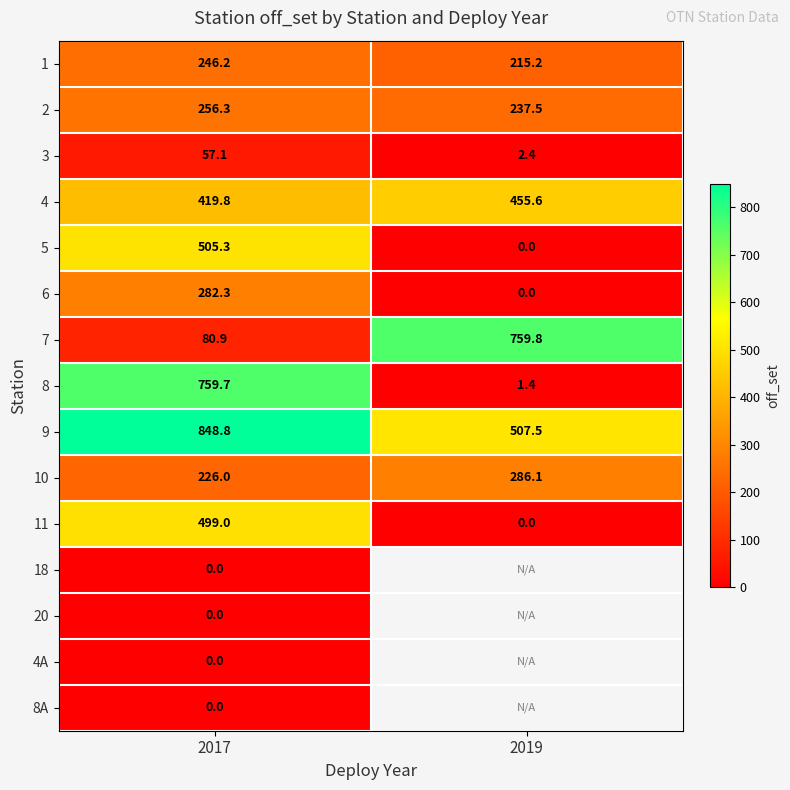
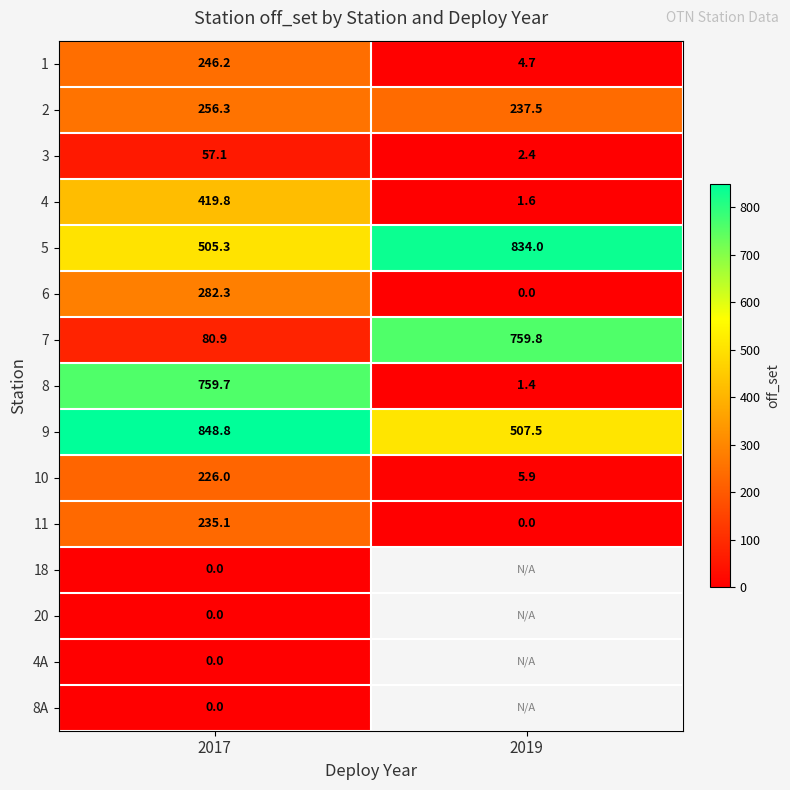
  {
    "1": {
      "2017": 246.2,
-     "2019": 215.2
+     "2019": 4.7
    },
    "2": {
      "2017": 256.3,
      "2019": 237.5
    },
    "3": {
      "2017": 57.1,
      "2019": 2.4
    },
    "4": {
      "2017": 419.8,
-     "2019": 455.6
+     "2019": 1.6
    },
    "5": {
      "2017": 505.3,
-     "2019": 0.0
+     "2019": 834.0
    },
    "6": {
      "2017": 282.3,
      "2019": 0.0
    },
    "7": {
      "2017": 80.9,
      "2019": 759.8
    },
    "8": {
      "2017": 759.7,
      "2019": 1.4
    },
    "9": {
      "2017": 848.8,
      "2019": 507.5
    },
    "10": {
      "2017": 226.0,
-     "2019": 286.1
+     "2019": 5.9
    },
    "11": {
-     "2017": 499.0,
+     "2017": 235.1,
      "2019": 0.0
    },
    "18": {
      "2017": 0.0
    },
    "20": {
      "2017": 0.0
    },
    "4A": {
      "2017": 0.0
    },
    "8A": {
      "2017": 0.0
    }
  }
